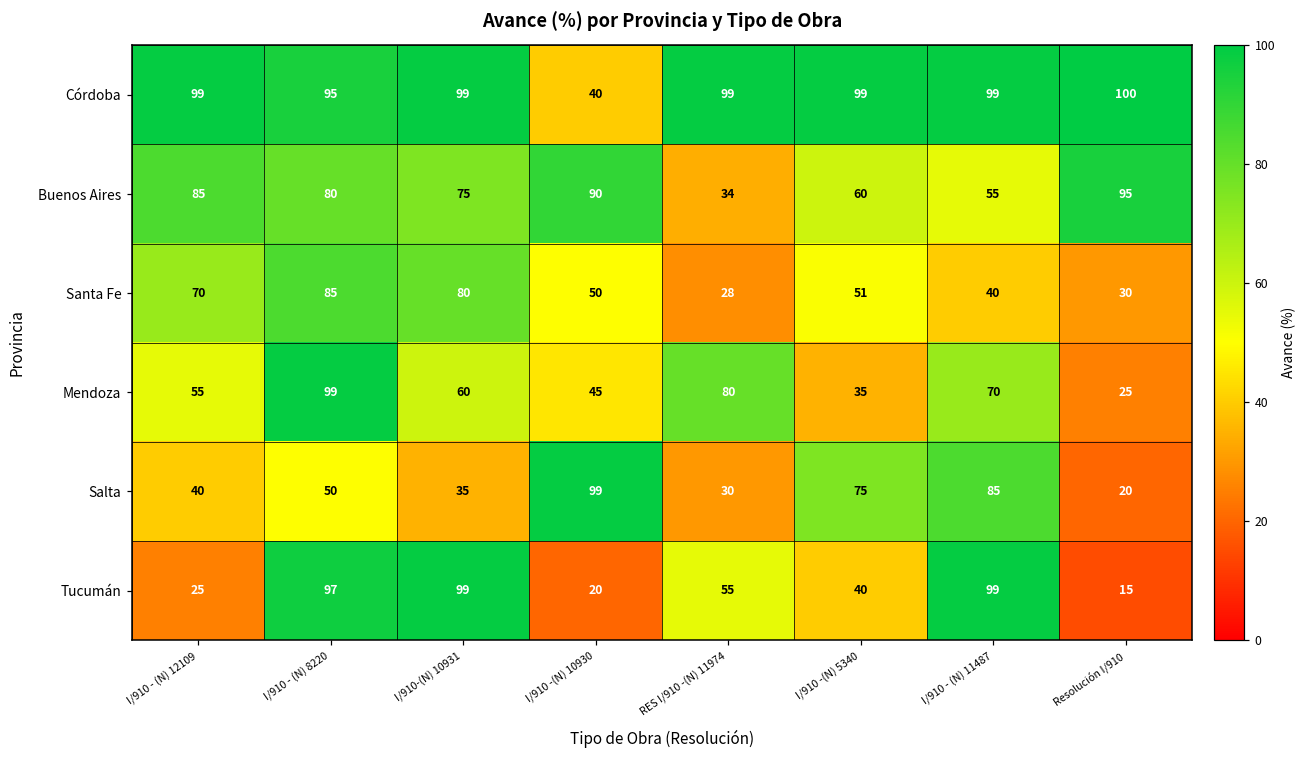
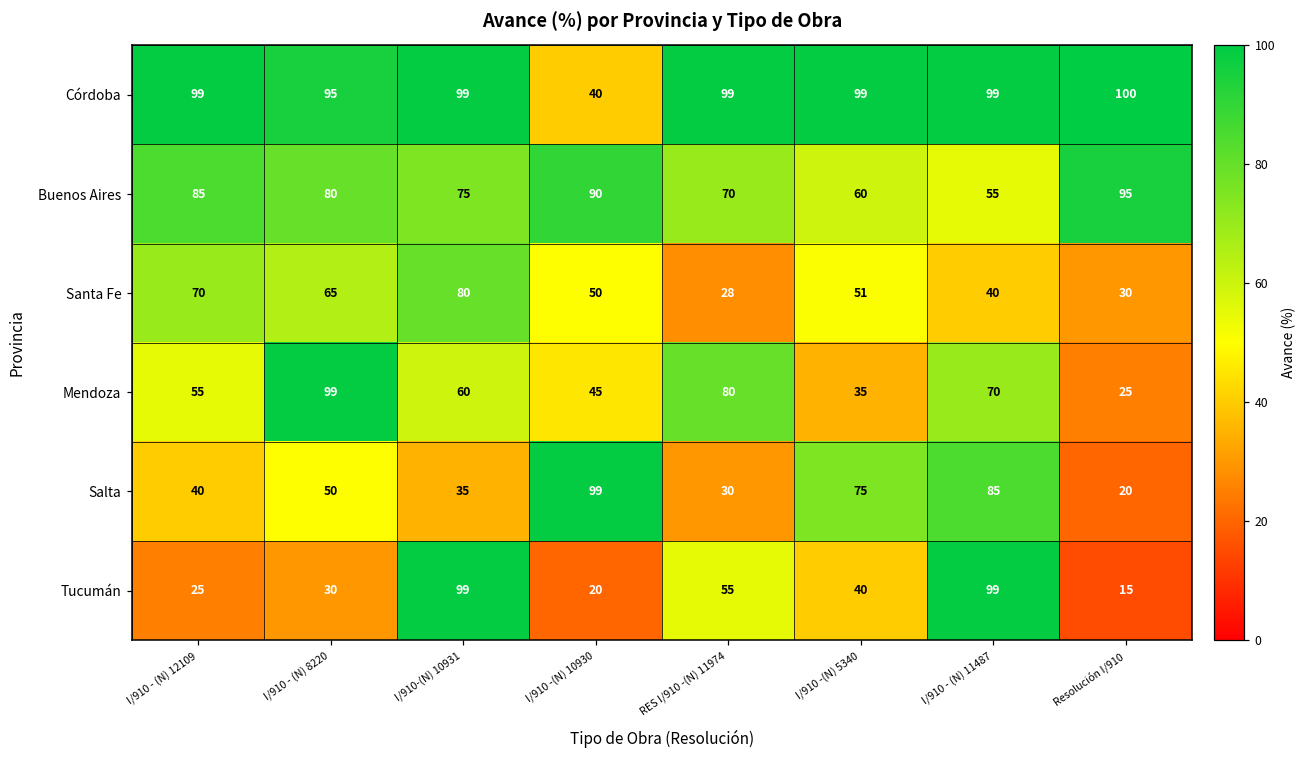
  {
    "Córdoba": {
      "I/910 - (N) 12109": 99,
      "I/910 - (N) 8220": 95,
      "I/910-(N) 10931": 99,
      "I/910 -(N) 10930": 40,
      "RES I/910 -(N) 11974": 99,
      "I/910 -(N) 5340": 99,
      "I/910 - (N) 11487": 99,
      "Resolución I/910": 100
    },
    "Buenos Aires": {
      "I/910 - (N) 12109": 85,
      "I/910 - (N) 8220": 80,
      "I/910-(N) 10931": 75,
      "I/910 -(N) 10930": 90,
-     "RES I/910 -(N) 11974": 34,
+     "RES I/910 -(N) 11974": 70,
      "I/910 -(N) 5340": 60,
      "I/910 - (N) 11487": 55,
      "Resolución I/910": 95
    },
    "Santa Fe": {
      "I/910 - (N) 12109": 70,
-     "I/910 - (N) 8220": 85,
+     "I/910 - (N) 8220": 65,
      "I/910-(N) 10931": 80,
      "I/910 -(N) 10930": 50,
      "RES I/910 -(N) 11974": 28,
      "I/910 -(N) 5340": 51,
      "I/910 - (N) 11487": 40,
      "Resolución I/910": 30
    },
    "Mendoza": {
      "I/910 - (N) 12109": 55,
      "I/910 - (N) 8220": 99,
      "I/910-(N) 10931": 60,
      "I/910 -(N) 10930": 45,
      "RES I/910 -(N) 11974": 80,
      "I/910 -(N) 5340": 35,
      "I/910 - (N) 11487": 70,
      "Resolución I/910": 25
    },
    "Salta": {
      "I/910 - (N) 12109": 40,
      "I/910 - (N) 8220": 50,
      "I/910-(N) 10931": 35,
      "I/910 -(N) 10930": 99,
      "RES I/910 -(N) 11974": 30,
      "I/910 -(N) 5340": 75,
      "I/910 - (N) 11487": 85,
      "Resolución I/910": 20
    },
    "Tucumán": {
      "I/910 - (N) 12109": 25,
-     "I/910 - (N) 8220": 97,
+     "I/910 - (N) 8220": 30,
      "I/910-(N) 10931": 99,
      "I/910 -(N) 10930": 20,
      "RES I/910 -(N) 11974": 55,
      "I/910 -(N) 5340": 40,
      "I/910 - (N) 11487": 99,
      "Resolución I/910": 15
    }
  }
